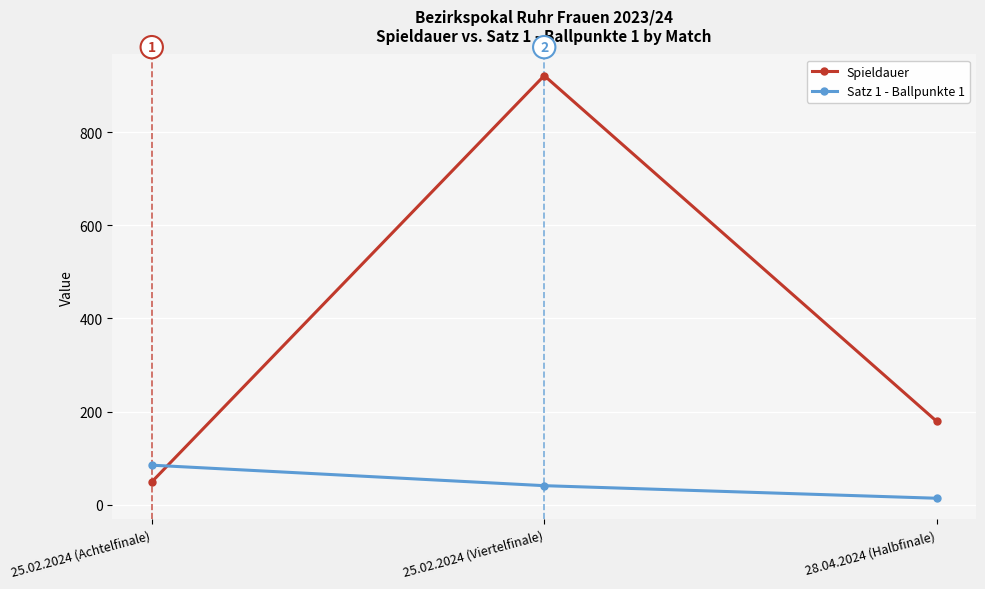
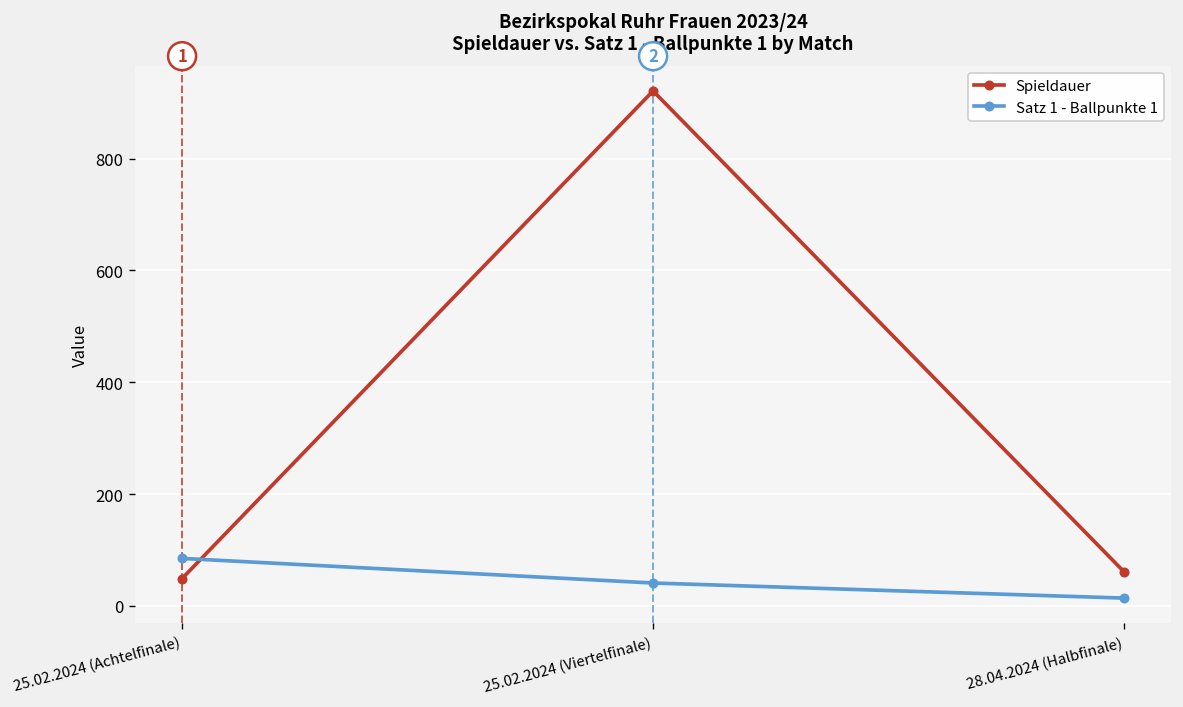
  {
    "Spieldauer": {
      "25.02.2024 (Achtelfinale)": 50,
-     "28.04.2024 (Halbfinale)": 180
+     "28.04.2024 (Halbfinale)": 60
    },
    "Satz 1 - Ballpunkte 1": {
      "25.02.2024 (Achtelfinale)": 90,
      "25.02.2024 (Viertelfinale)": 40,
      "28.04.2024 (Halbfinale)": 10
    }
  }
